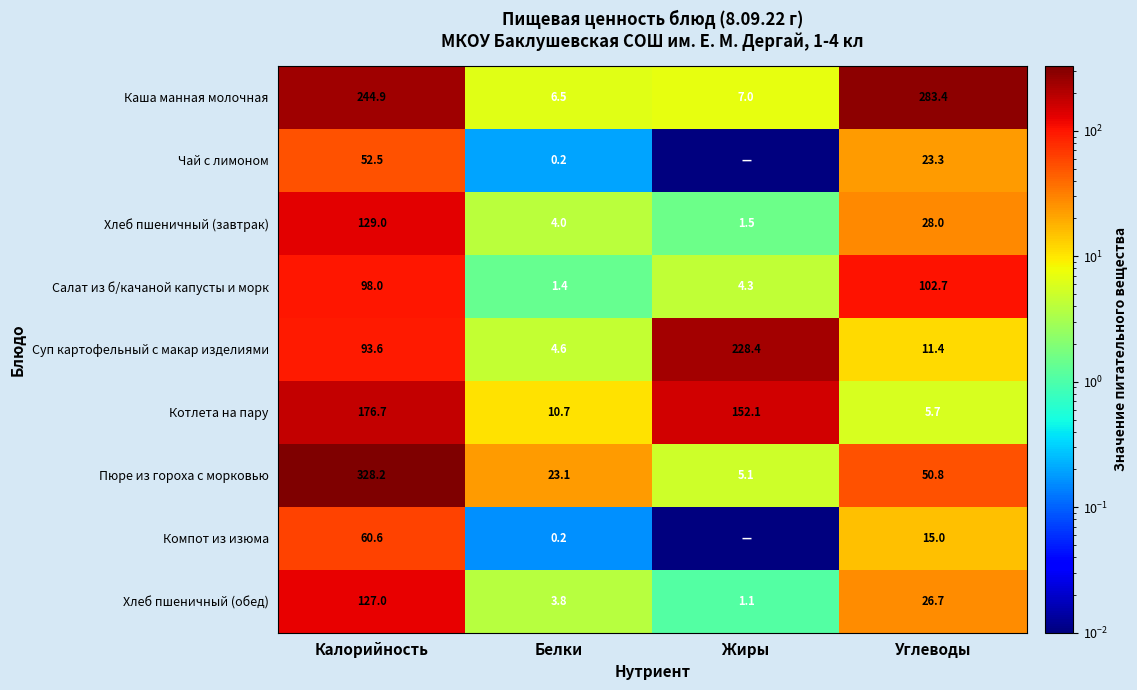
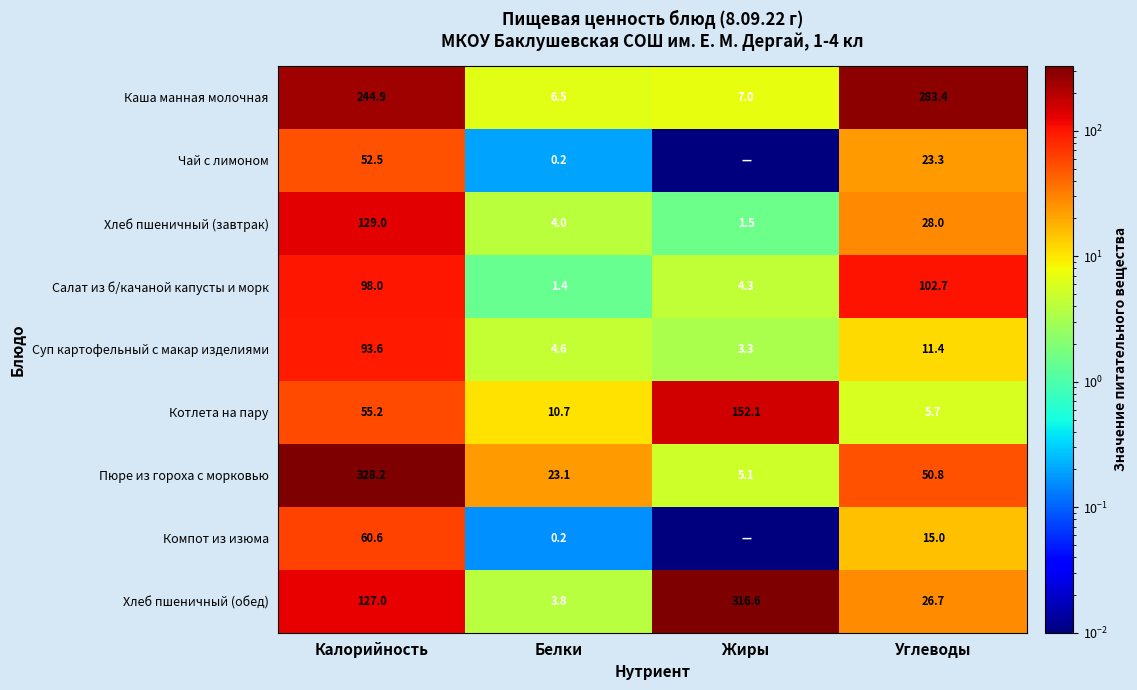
  {
    "Каша манная молочная": {
      "Калорийность": 244.9,
      "Белки": 6.5,
      "Жиры": 7.0,
      "Углеводы": 283.4
    },
    "Чай с лимоном": {
      "Калорийность": 52.5,
      "Белки": 0.2,
      "Углеводы": 23.3
    },
    "Хлеб пшеничный (завтрак)": {
      "Калорийность": 129.0,
      "Белки": 4.0,
      "Жиры": 1.5,
      "Углеводы": 28.0
    },
    "Салат из б/качаной капусты и морк": {
      "Калорийность": 98.0,
      "Белки": 1.4,
      "Жиры": 4.3,
      "Углеводы": 102.7
    },
    "Суп картофельный с макар изделиями": {
      "Калорийность": 93.6,
      "Белки": 4.6,
-     "Жиры": 228.4,
+     "Жиры": 3.3,
      "Углеводы": 11.4
    },
    "Котлета на пару": {
-     "Калорийность": 176.7,
+     "Калорийность": 55.2,
      "Белки": 10.7,
      "Жиры": 152.1,
      "Углеводы": 5.7
    },
    "Пюре из гороха с морковью": {
      "Калорийность": 328.2,
      "Белки": 23.1,
      "Жиры": 5.1,
      "Углеводы": 50.8
    },
    "Компот из изюма": {
      "Калорийность": 60.6,
      "Белки": 0.2,
      "Углеводы": 15.0
    },
    "Хлеб пшеничный (обед)": {
      "Калорийность": 127.0,
      "Белки": 3.8,
-     "Жиры": 1.1,
+     "Жиры": 316.6,
      "Углеводы": 26.7
    }
  }
